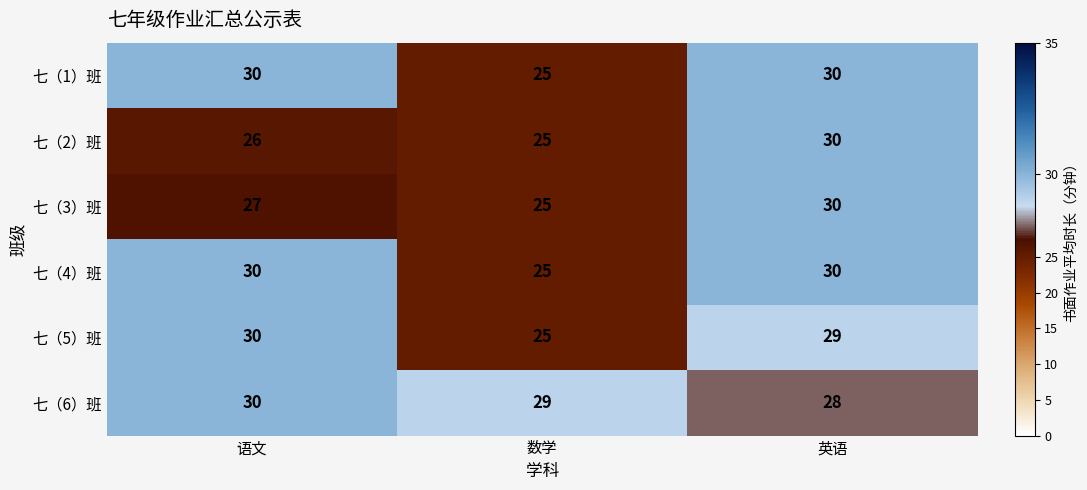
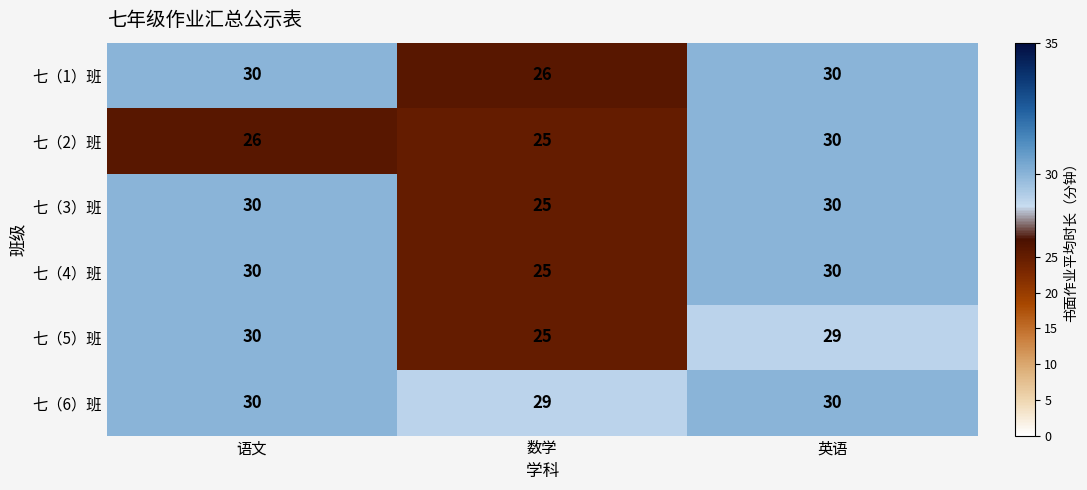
  {
    "七（1）班": {
      "语文": 30,
-     "数学": 25,
+     "数学": 26,
      "英语": 30
    },
    "七（2）班": {
      "语文": 26,
      "数学": 25,
      "英语": 30
    },
    "七（3）班": {
-     "语文": 27,
+     "语文": 30,
      "数学": 25,
      "英语": 30
    },
    "七（4）班": {
      "语文": 30,
      "数学": 25,
      "英语": 30
    },
    "七（5）班": {
      "语文": 30,
      "数学": 25,
      "英语": 29
    },
    "七（6）班": {
      "语文": 30,
      "数学": 29,
-     "英语": 28
+     "英语": 30
    }
  }
